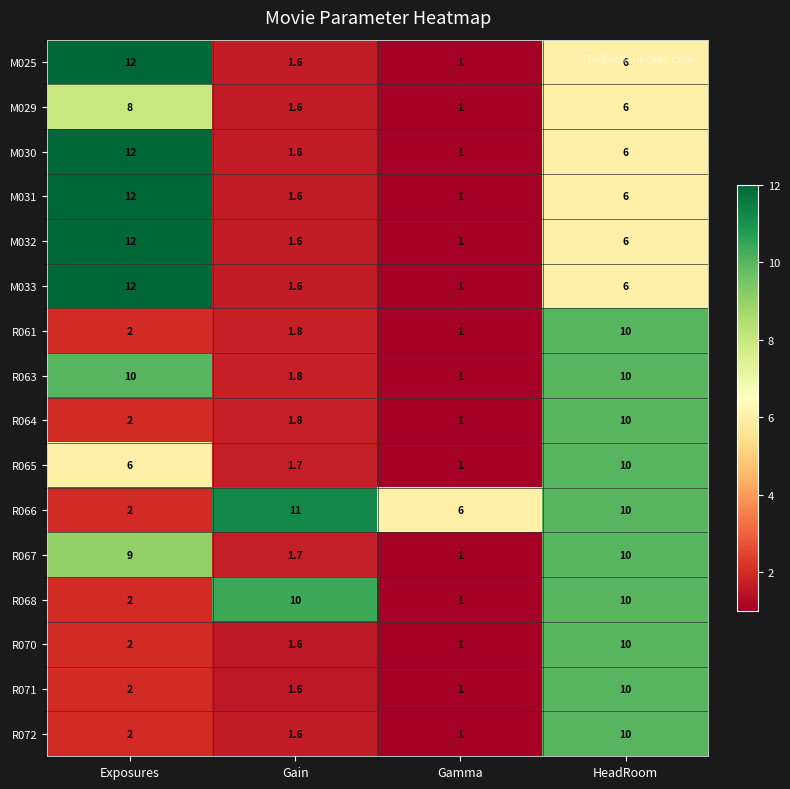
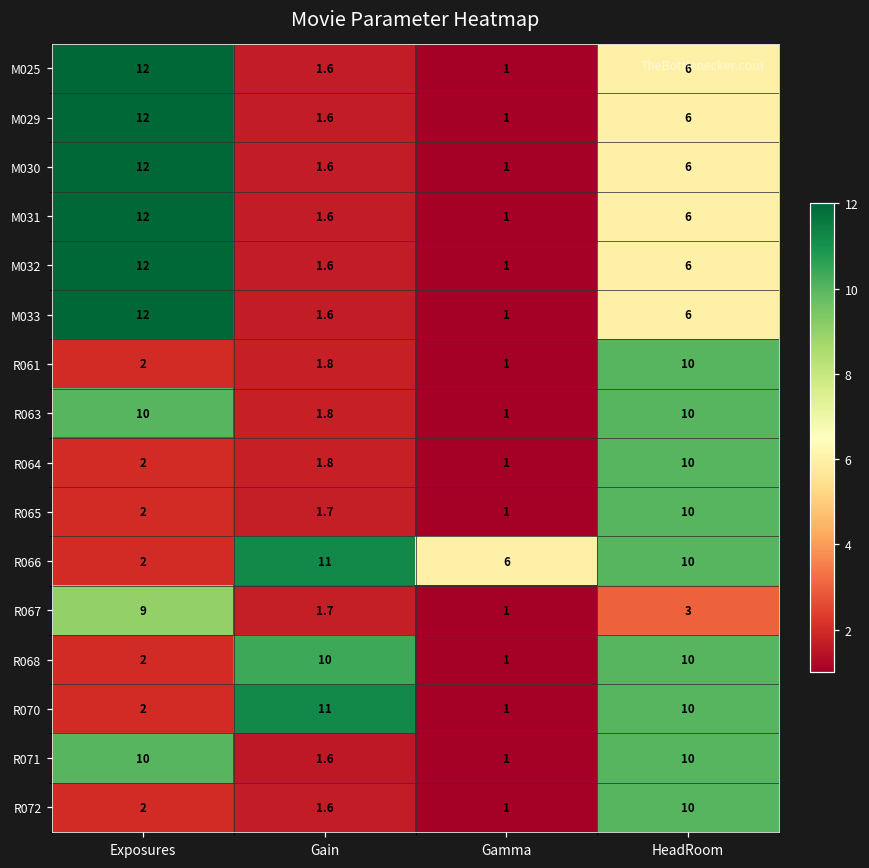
  {
    "M025": {
      "Exposures": 12,
      "Gain": 1.6,
      "Gamma": 1
    },
    "M029": {
-     "Exposures": 8,
+     "Exposures": 12,
      "Gain": 1.6,
      "Gamma": 1,
      "HeadRoom": 6
    },
    "M030": {
      "Exposures": 12,
      "Gain": 1.6,
      "Gamma": 1,
      "HeadRoom": 6
    },
    "M031": {
      "Exposures": 12,
      "Gain": 1.6,
      "Gamma": 1,
      "HeadRoom": 6
    },
    "M032": {
      "Exposures": 12,
      "Gain": 1.6,
      "Gamma": 1,
      "HeadRoom": 6
    },
    "M033": {
      "Exposures": 12,
      "Gain": 1.6,
      "Gamma": 1,
      "HeadRoom": 6
    },
    "R061": {
      "Exposures": 2,
      "Gain": 1.8,
      "Gamma": 1,
      "HeadRoom": 10
    },
    "R063": {
      "Exposures": 10,
      "Gain": 1.8,
      "Gamma": 1,
      "HeadRoom": 10
    },
    "R064": {
      "Exposures": 2,
      "Gain": 1.8,
      "Gamma": 1,
      "HeadRoom": 10
    },
    "R065": {
-     "Exposures": 6,
+     "Exposures": 2,
      "Gain": 1.7,
      "Gamma": 1,
      "HeadRoom": 10
    },
    "R066": {
      "Exposures": 2,
      "Gain": 11,
      "Gamma": 6,
      "HeadRoom": 10
    },
    "R067": {
      "Exposures": 9,
      "Gain": 1.7,
      "Gamma": 1,
-     "HeadRoom": 10
+     "HeadRoom": 3
    },
    "R068": {
      "Exposures": 2,
      "Gain": 10,
      "Gamma": 1,
      "HeadRoom": 10
    },
    "R070": {
      "Exposures": 2,
-     "Gain": 1.6,
+     "Gain": 11,
      "Gamma": 1,
      "HeadRoom": 10
    },
    "R071": {
-     "Exposures": 2,
+     "Exposures": 10,
      "Gain": 1.6,
      "Gamma": 1,
      "HeadRoom": 10
    },
    "R072": {
      "Exposures": 2,
      "Gain": 1.6,
      "Gamma": 1,
      "HeadRoom": 10
    }
  }
